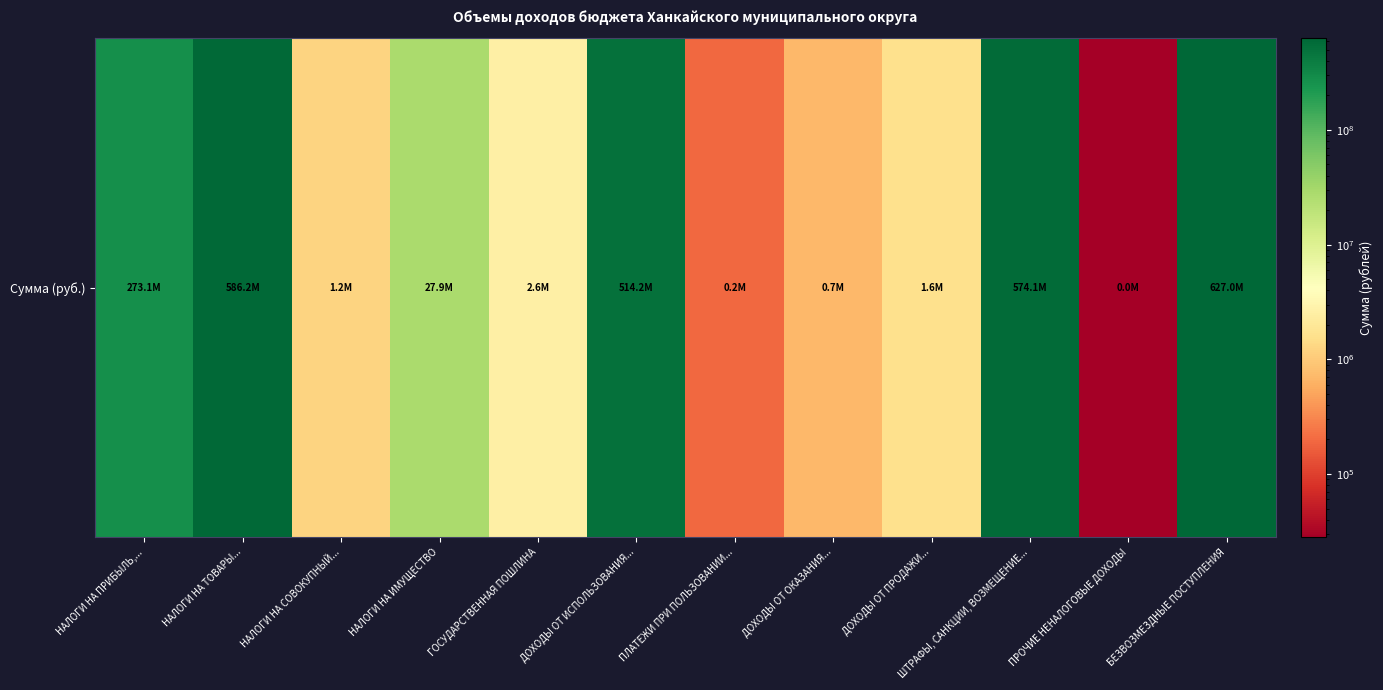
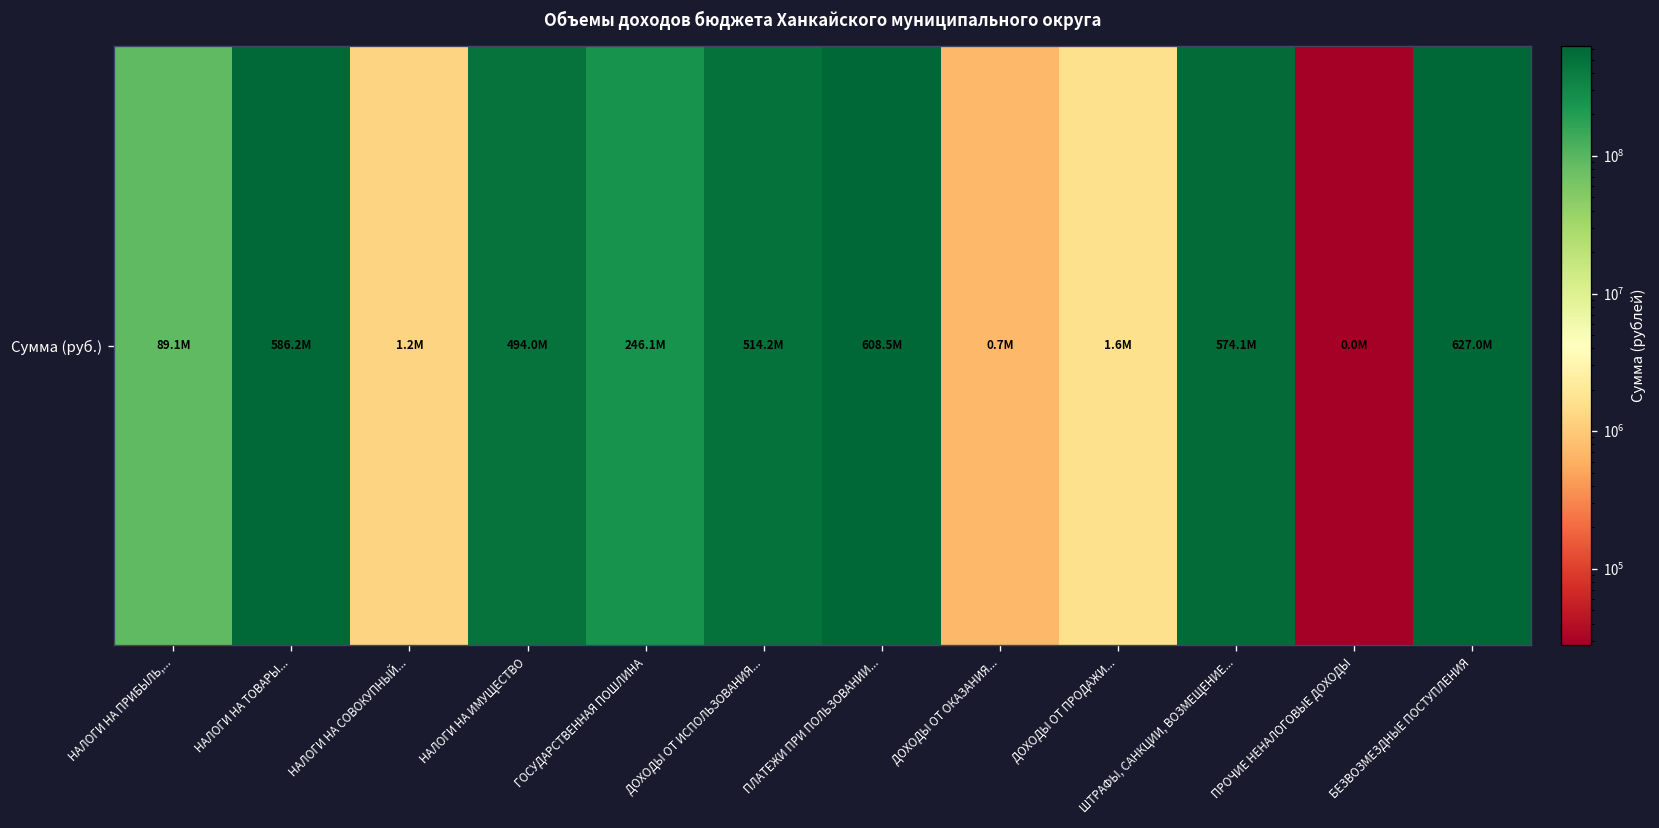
  {
    "Сумма (руб.)": {
-     "НАЛОГИ НА ПРИБЫЛЬ,...": "273.1M",
+     "НАЛОГИ НА ПРИБЫЛЬ,...": "89.1M",
      "НАЛОГИ НА ТОВАРЫ...": "586.2M",
      "НАЛОГИ НА СОВОКУПНЫЙ...": "1.2M",
-     "НАЛОГИ НА ИМУЩЕСТВО": "27.9M",
-     "ГОСУДАРСТВЕННАЯ ПОШЛИНА": "2.6M",
+     "НАЛОГИ НА ИМУЩЕСТВО": "494.0M",
+     "ГОСУДАРСТВЕННАЯ ПОШЛИНА": "246.1M",
      "ДОХОДЫ ОТ ИСПОЛЬЗОВАНИЯ...": "514.2M",
-     "ПЛАТЕЖИ ПРИ ПОЛЬЗОВАНИИ...": "0.2M",
+     "ПЛАТЕЖИ ПРИ ПОЛЬЗОВАНИИ...": "608.5M",
      "ДОХОДЫ ОТ ОКАЗАНИЯ...": "0.7M",
      "ДОХОДЫ ОТ ПРОДАЖИ...": "1.6M",
      "ШТРАФЫ, САНКЦИИ, ВОЗМЕЩЕНИЕ...": "574.1M",
      "ПРОЧИЕ НЕНАЛОГОВЫЕ ДОХОДЫ": "0.0M",
      "БЕЗВОЗМЕЗДНЫЕ ПОСТУПЛЕНИЯ": "627.0M"
    }
  }
